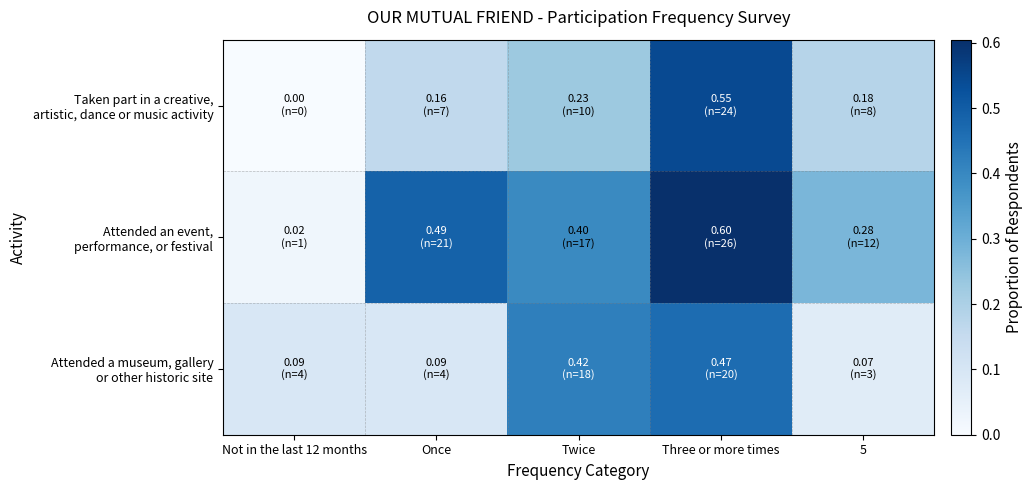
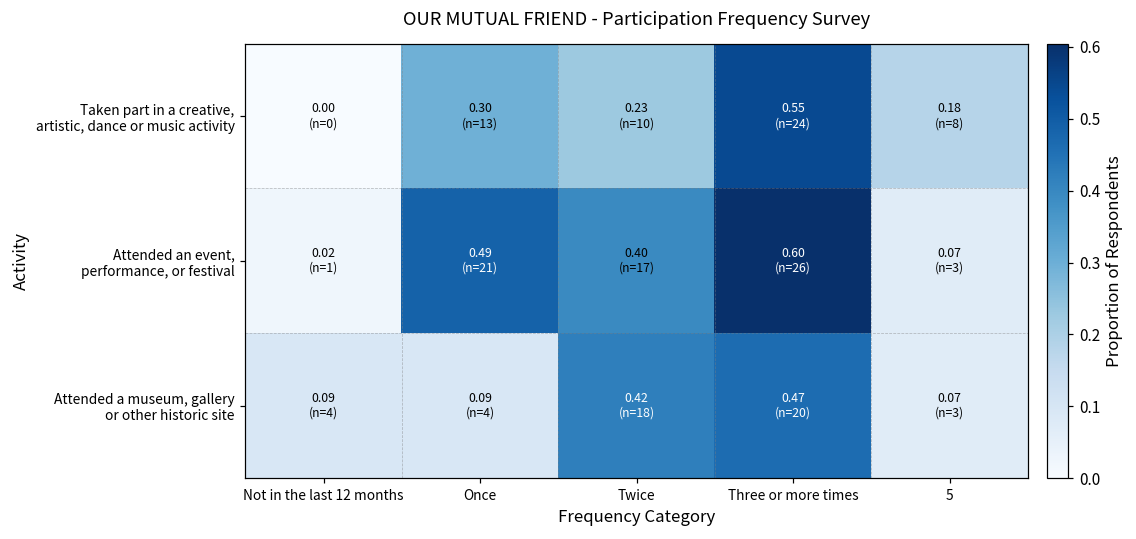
  {
    "Taken part in a creative, artistic, dance or music activity": {
-     "Once": "0.16 (n=7)"
+     "Once": "0.30 (n=13)"
    },
    "Attended an event, performance, or festival": {
-     "5": "0.28 (n=12)"
+     "5": "0.07 (n=3)"
    }
  }
